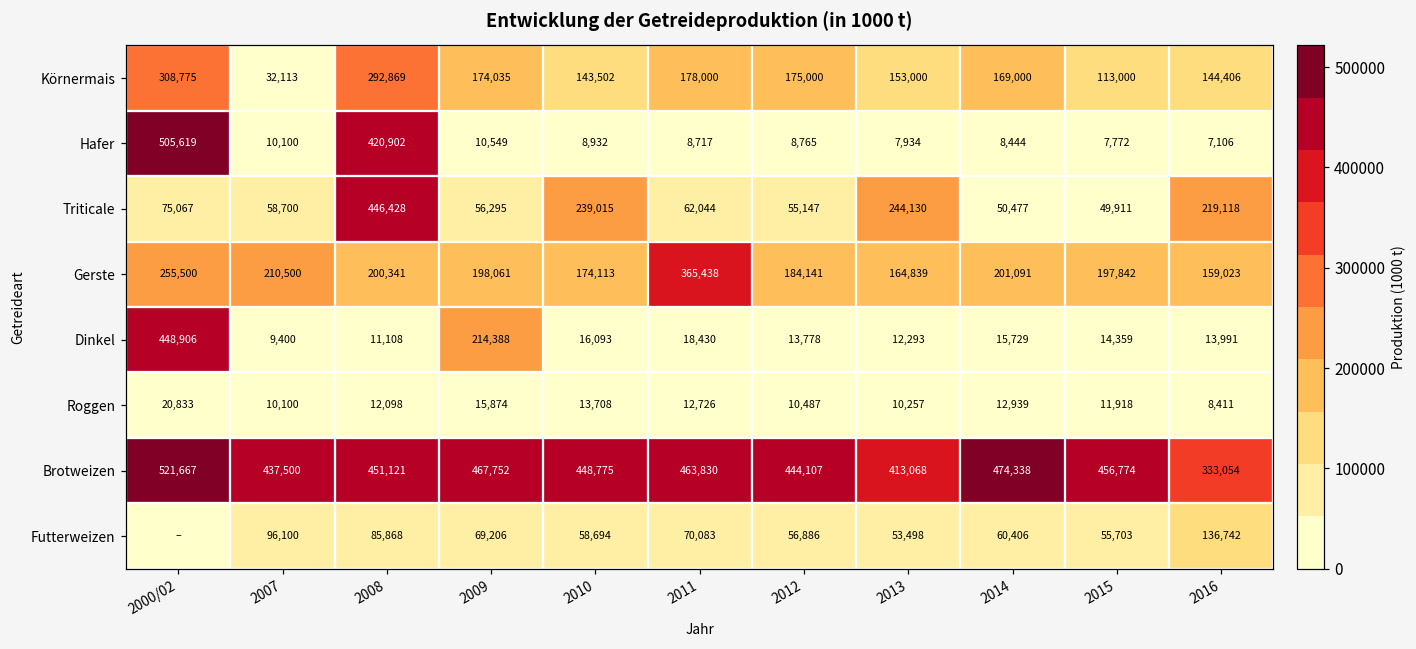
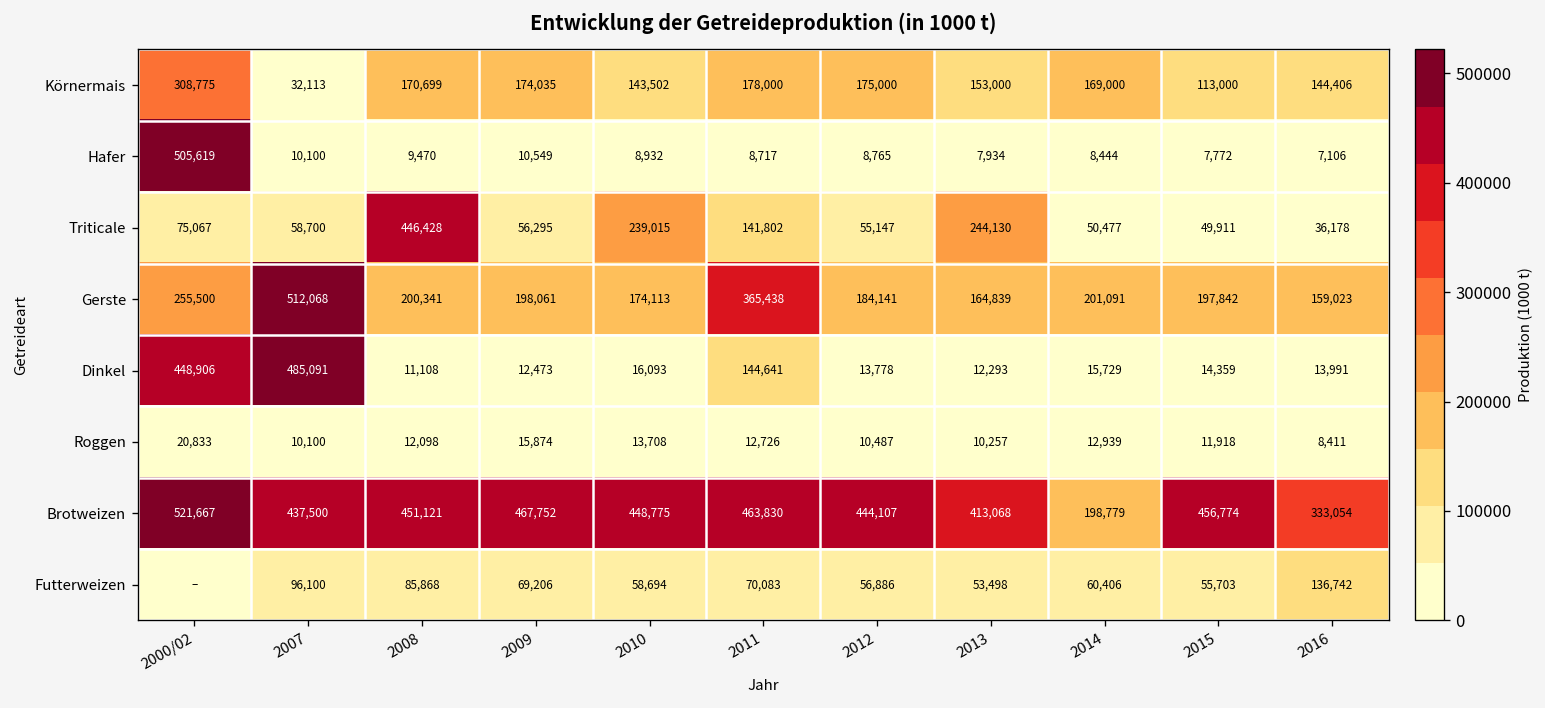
  {
    "Körnermais": {
      "2000/02": "308,775",
      "2007": "32,113",
-     "2008": "292,869",
+     "2008": "170,699",
      "2009": "174,035",
      "2010": "143,502",
      "2011": "178,000",
      "2012": "175,000",
      "2013": "153,000",
      "2014": "169,000",
      "2015": "113,000",
      "2016": "144,406"
    },
    "Hafer": {
      "2000/02": "505,619",
      "2007": "10,100",
-     "2008": "420,902",
+     "2008": "9,470",
      "2009": "10,549",
      "2010": "8,932",
      "2011": "8,717",
      "2012": "8,765",
      "2013": "7,934",
      "2014": "8,444",
      "2015": "7,772",
      "2016": "7,106"
    },
    "Triticale": {
      "2000/02": "75,067",
      "2007": "58,700",
      "2008": "446,428",
      "2009": "56,295",
      "2010": "239,015",
-     "2011": "62,044",
+     "2011": "141,802",
      "2012": "55,147",
      "2013": "244,130",
      "2014": "50,477",
      "2015": "49,911",
-     "2016": "219,118"
+     "2016": "36,178"
    },
    "Gerste": {
      "2000/02": "255,500",
-     "2007": "210,500",
+     "2007": "512,068",
      "2008": "200,341",
      "2009": "198,061",
      "2010": "174,113",
      "2011": "365,438",
      "2012": "184,141",
      "2013": "164,839",
      "2014": "201,091",
      "2015": "197,842",
      "2016": "159,023"
    },
    "Dinkel": {
      "2000/02": "448,906",
-     "2007": "9,400",
+     "2007": "485,091",
      "2008": "11,108",
-     "2009": "214,388",
+     "2009": "12,473",
      "2010": "16,093",
-     "2011": "18,430",
+     "2011": "144,641",
      "2012": "13,778",
      "2013": "12,293",
      "2014": "15,729",
      "2015": "14,359",
      "2016": "13,991"
    },
    "Roggen": {
      "2000/02": "20,833",
      "2007": "10,100",
      "2008": "12,098",
      "2009": "15,874",
      "2010": "13,708",
      "2011": "12,726",
      "2012": "10,487",
      "2013": "10,257",
      "2014": "12,939",
      "2015": "11,918",
      "2016": "8,411"
    },
    "Brotweizen": {
      "2000/02": "521,667",
      "2007": "437,500",
      "2008": "451,121",
      "2009": "467,752",
      "2010": "448,775",
      "2011": "463,830",
      "2012": "444,107",
      "2013": "413,068",
-     "2014": "474,338",
+     "2014": "198,779",
      "2015": "456,774",
      "2016": "333,054"
    },
    "Futterweizen": {
      "2007": "96,100",
      "2008": "85,868",
      "2009": "69,206",
      "2010": "58,694",
      "2011": "70,083",
      "2012": "56,886",
      "2013": "53,498",
      "2014": "60,406",
      "2015": "55,703",
      "2016": "136,742"
    }
  }
